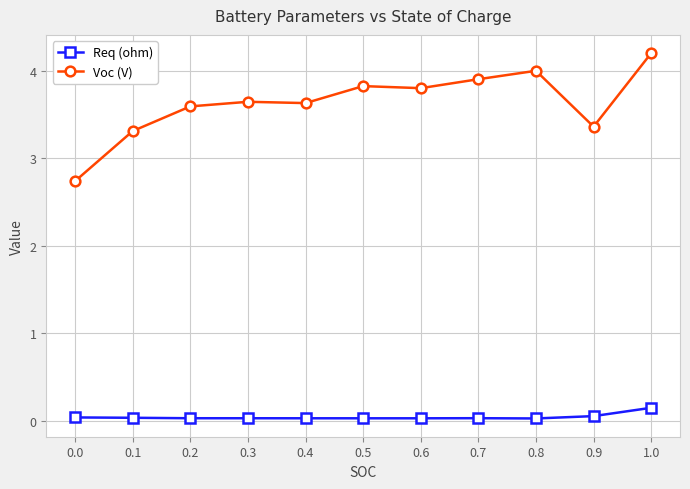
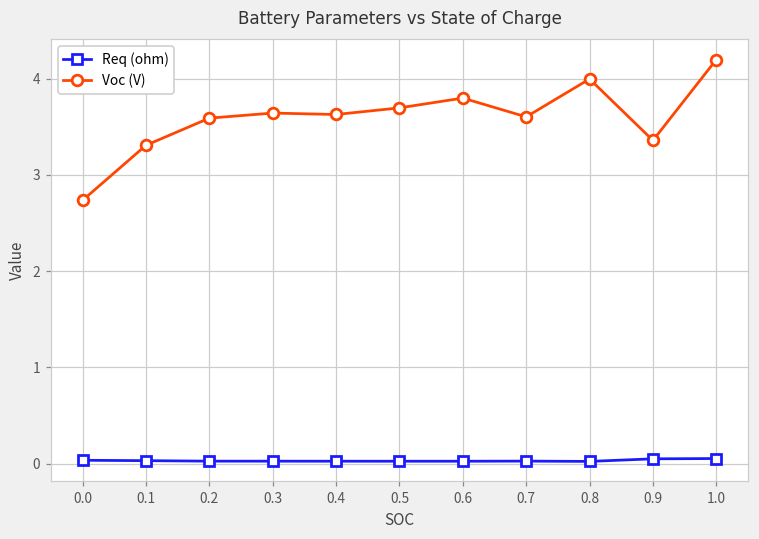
  {
    "Req (ohm)": {
      "0.0": 0.0,
      "0.1": 0.0,
      "0.2": 0.0,
      "0.3": 0.0,
      "0.4": 0.0,
      "0.5": 0.0,
      "0.6": 0.0,
      "0.7": 0.0,
      "0.8": 0.0,
      "0.9": 0.1,
-     "1.0": 0.15
+     "1.0": 0.05
    },
    "Voc (V)": {
      "0.0": 2.7,
      "0.1": 3.3,
      "0.2": 3.6,
      "0.3": 3.6,
      "0.4": 3.6,
-     "0.5": 3.8,
+     "0.5": 3.7,
      "0.6": 3.8,
-     "0.7": 3.9,
+     "0.7": 3.6,
      "0.8": 4.0,
      "0.9": 3.4,
      "1.0": 4.2
    }
  }
